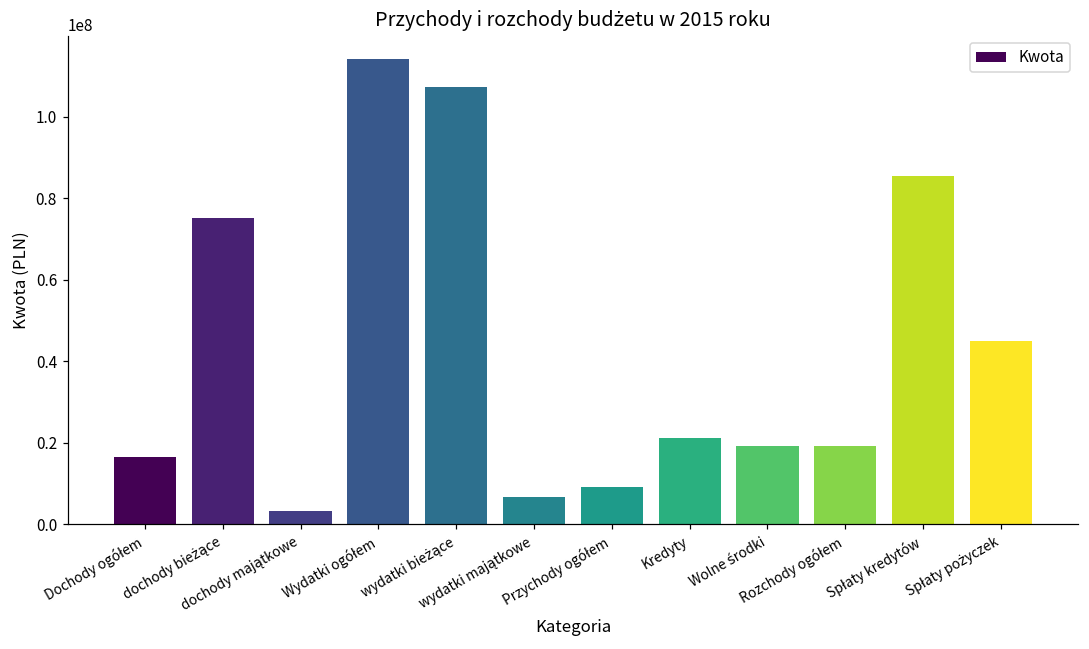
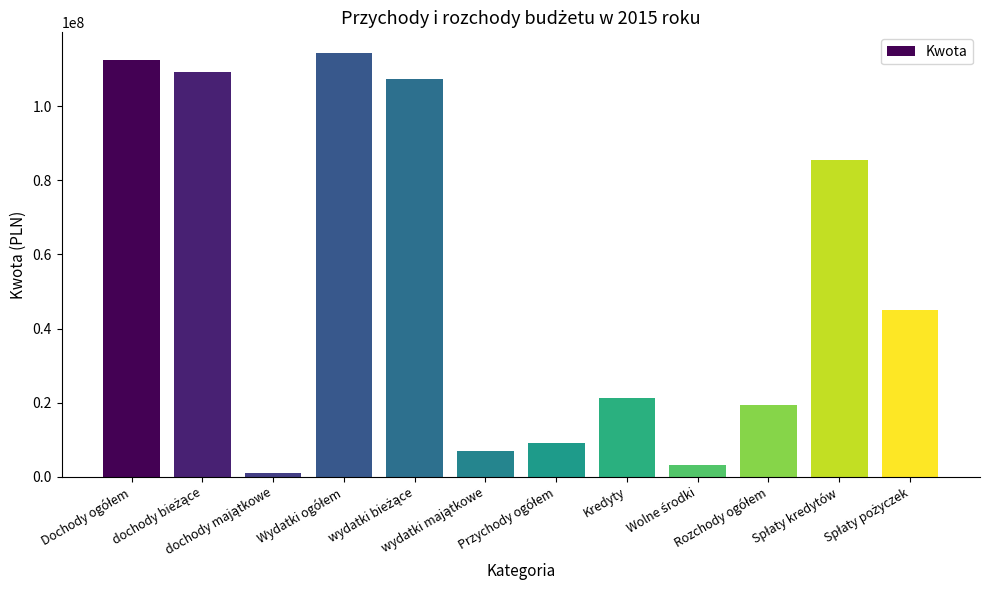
  {
-   "Dochody ogółem": 17000000,
-   "dochody bieżące": 75000000,
-   "dochody majątkowe": 3000000,
+   "Dochody ogółem": 112000000,
+   "dochody bieżące": 109000000,
+   "dochody majątkowe": 1000000,
    "Wydatki ogółem": 114000000,
    "wydatki bieżące": 107000000,
    "wydatki majątkowe": 7000000,
    "Przychody ogółem": 9000000,
    "Kredyty": 21000000,
-   "Wolne środki": 19000000,
+   "Wolne środki": 3000000,
    "Rozchody ogółem": 19000000,
    "Spłaty kredytów": 86000000,
    "Spłaty pożyczek": 45000000
  }
